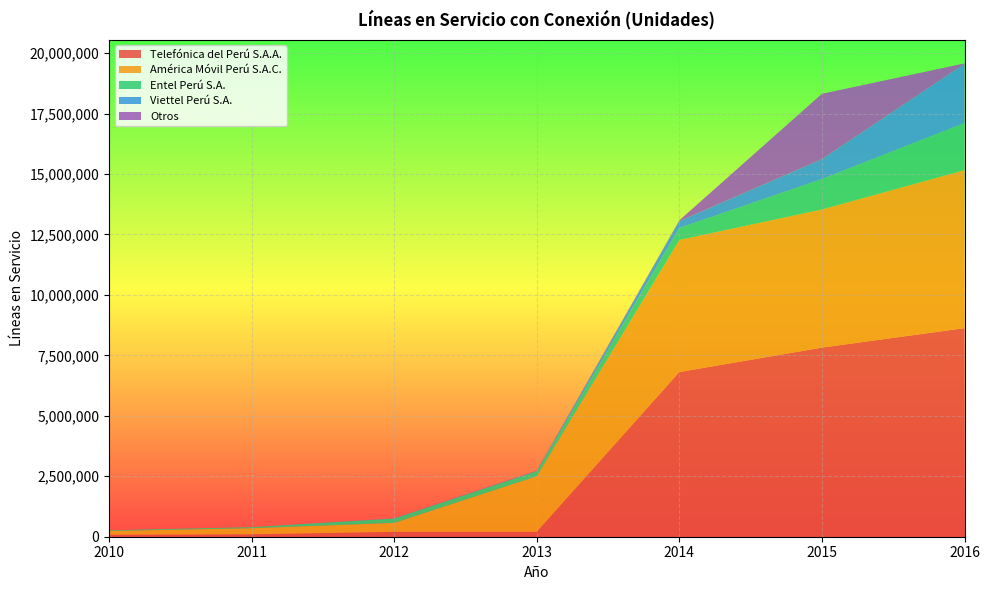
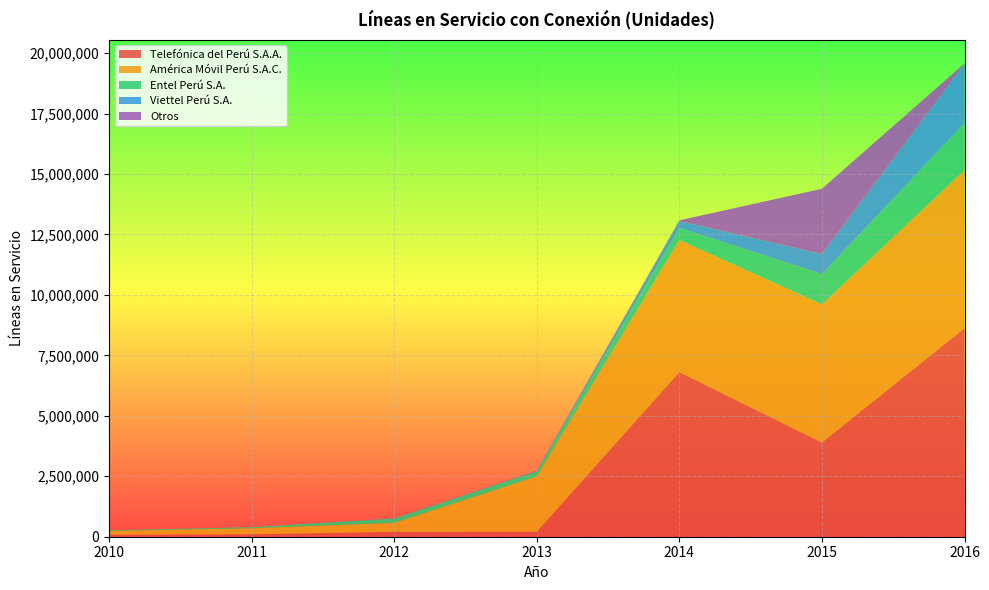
  {
    "Telefónica del Perú S.A.A.": {
      "2012": "200,000",
      "2013": "200,000",
      "2014": "6,800,000",
-     "2015": "7,800,000",
+     "2015": "3,900,000",
      "2016": "8,600,000"
    },
    "América Móvil Perú S.A.C.": {
      "2012": "400,000",
      "2013": "2,300,000",
      "2014": "5,500,000",
      "2015": "5,700,000",
      "2016": "6,500,000"
    },
    "Entel Perú S.A.": {
      "2014": "500,000",
      "2015": "1,300,000",
      "2016": "1,900,000"
    },
    "Viettel Perú S.A.": {
      "2015": "800,000"
    },
    "Otros": {
      "2015": "2,700,000"
    }
  }
